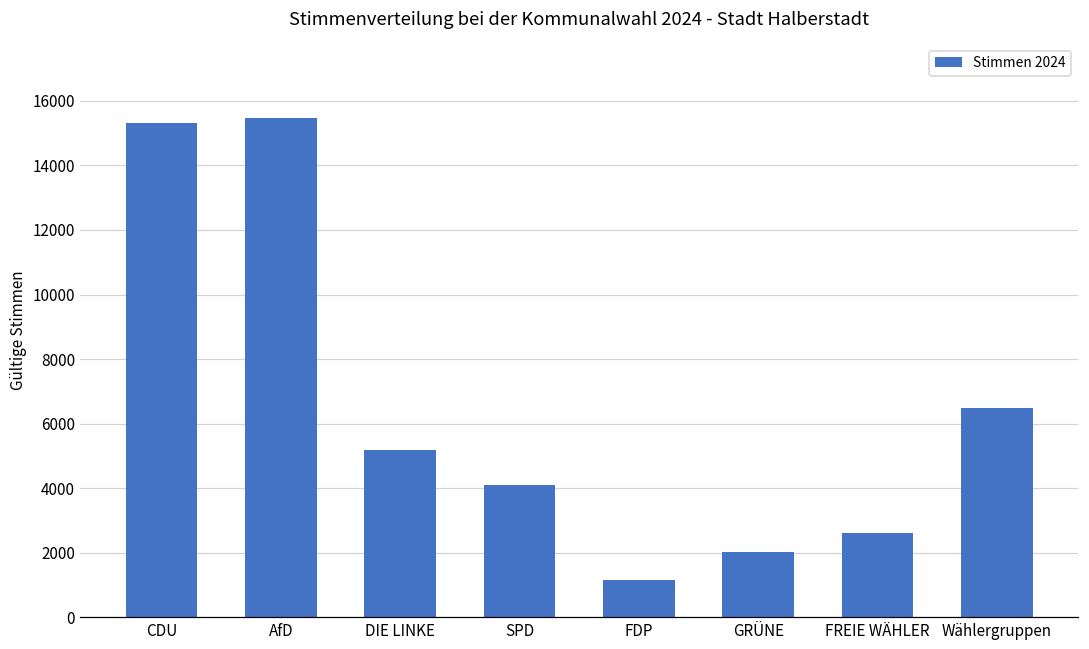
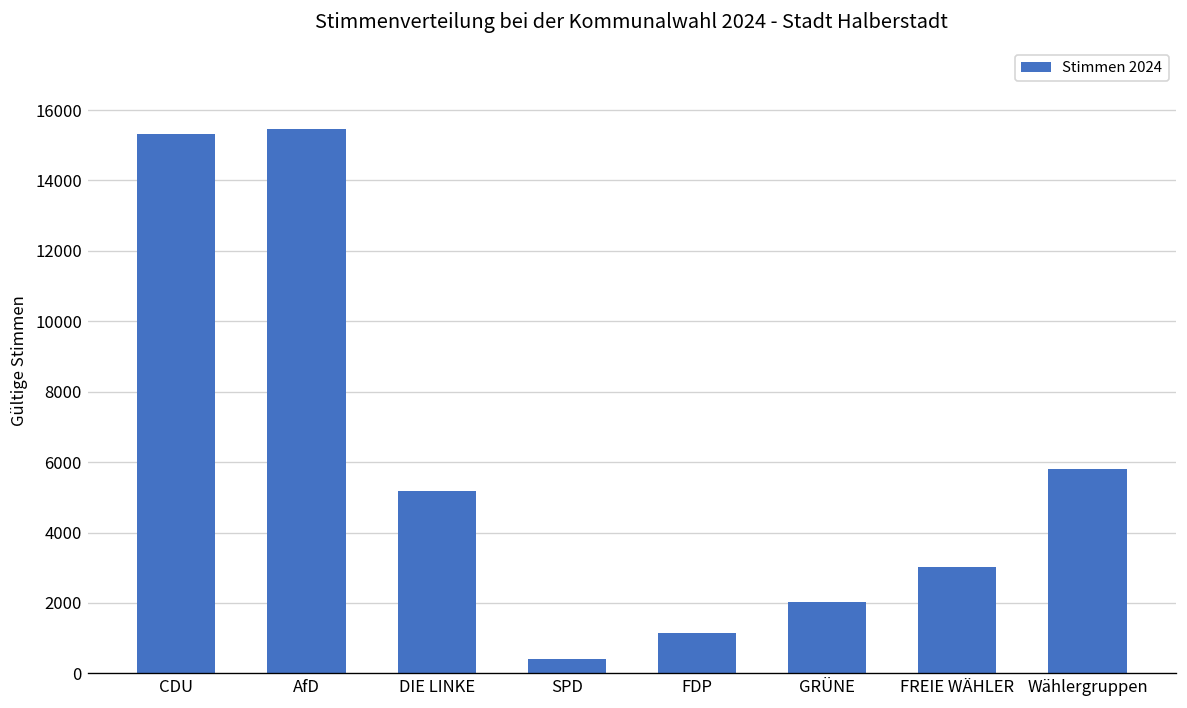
  {
    "CDU": 15300,
    "AfD": 15500,
    "DIE LINKE": 5200,
-   "SPD": 4100,
+   "SPD": 400,
    "FDP": 1100,
    "GRÜNE": 2000,
-   "FREIE WÄHLER": 2600,
-   "Wählergruppen": 6500
+   "FREIE WÄHLER": 3000,
+   "Wählergruppen": 5800
  }
